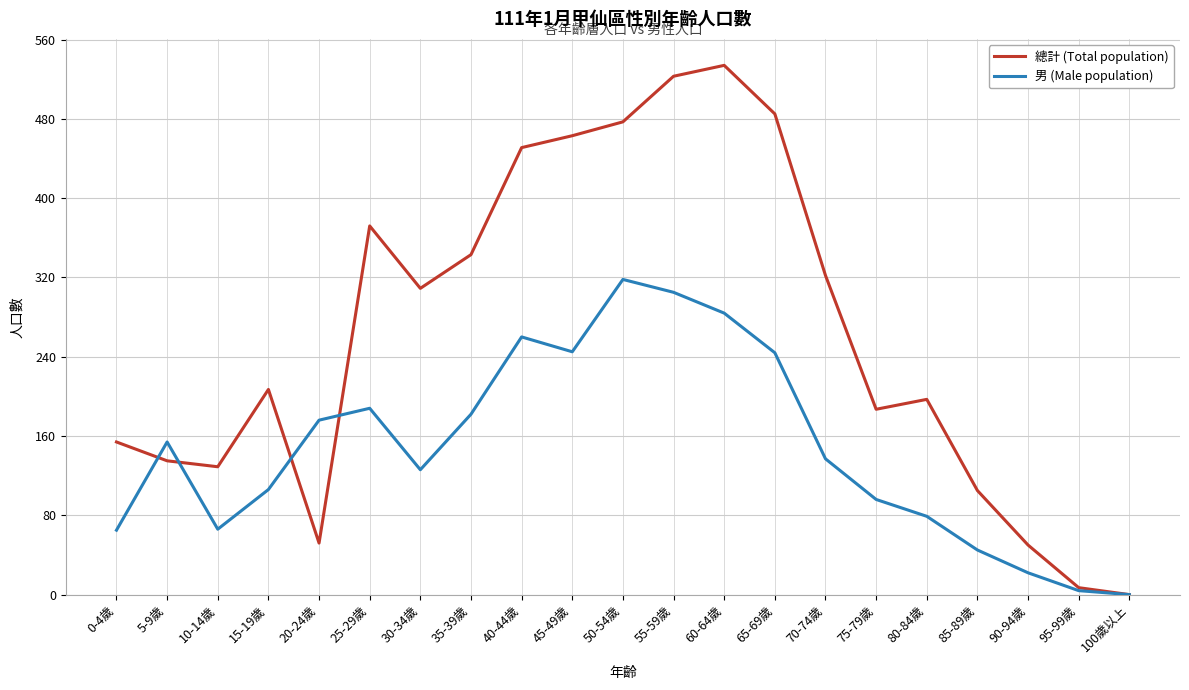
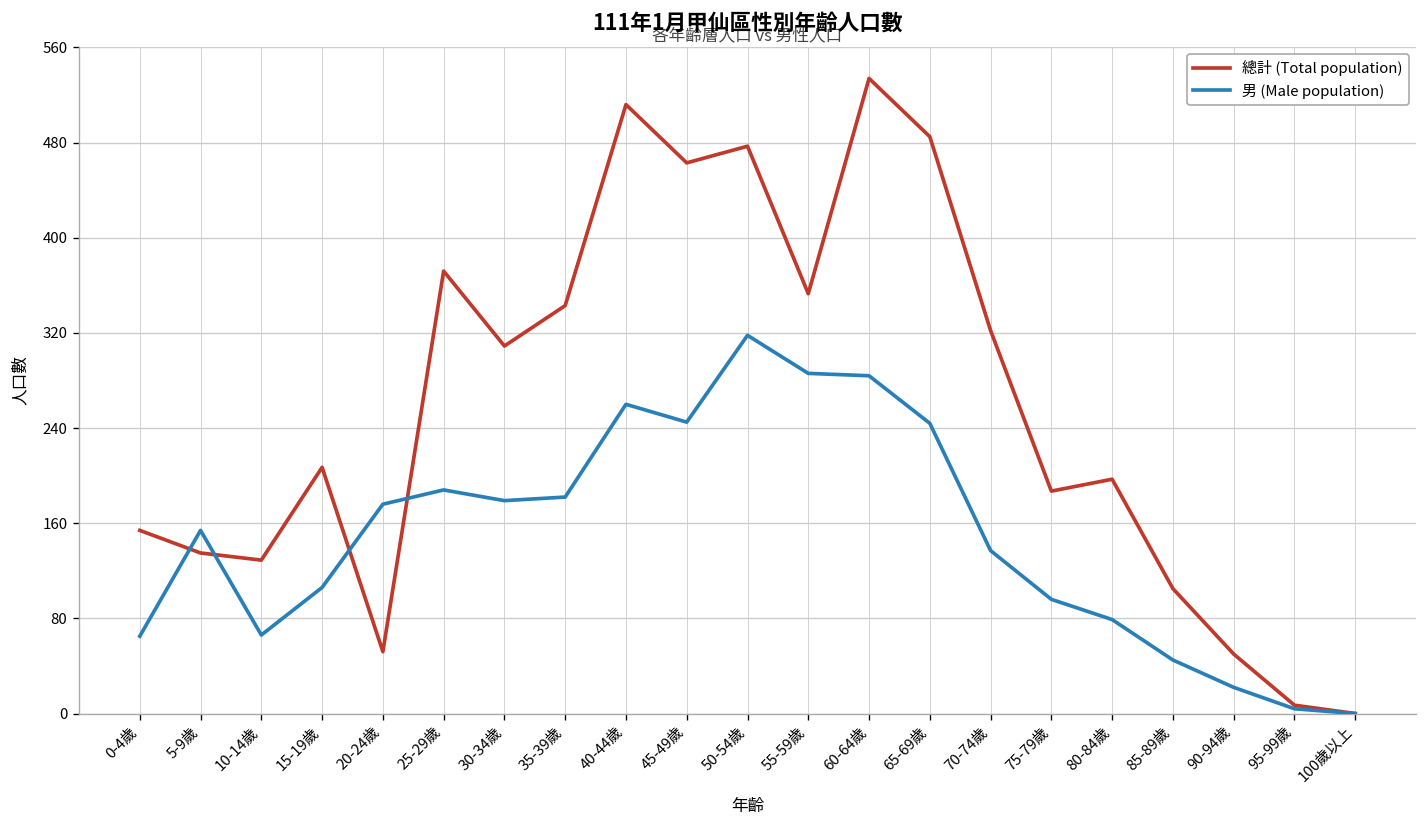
  {
    "總計 (Total population)": {
      "0-4歲": 150,
      "5-9歲": 140,
      "10-14歲": 130,
      "15-19歲": 210,
      "20-24歲": 50,
      "25-29歲": 370,
      "30-34歲": 310,
      "35-39歲": 340,
-     "40-44歲": 450,
+     "40-44歲": 510,
      "45-49歲": 460,
      "50-54歲": 480,
-     "55-59歲": 520,
+     "55-59歲": 350,
      "60-64歲": 530,
      "65-69歲": 490,
      "70-74歲": 320,
      "75-79歲": 190,
      "80-84歲": 200,
      "85-89歲": 110,
      "90-94歲": 50,
      "95-99歲": 10
    },
    "男 (Male population)": {
      "0-4歲": 70,
      "5-9歲": 150,
      "10-14歲": 70,
      "15-19歲": 110,
      "20-24歲": 180,
      "25-29歲": 190,
-     "30-34歲": 130,
+     "30-34歲": 180,
      "35-39歲": 180,
      "40-44歲": 260,
      "45-49歲": 250,
      "50-54歲": 320,
-     "55-59歲": 310,
+     "55-59歲": 290,
      "60-64歲": 280,
      "65-69歲": 240,
      "70-74歲": 140,
      "75-79歲": 100,
      "80-84歲": 80,
      "85-89歲": 50,
      "90-94歲": 20,
      "95-99歲": 0
    }
  }
